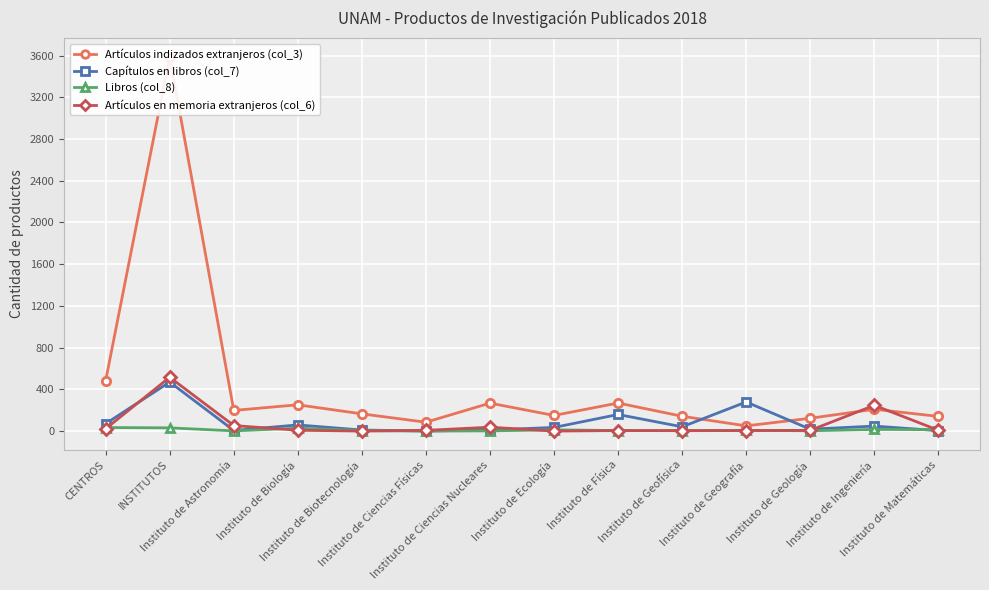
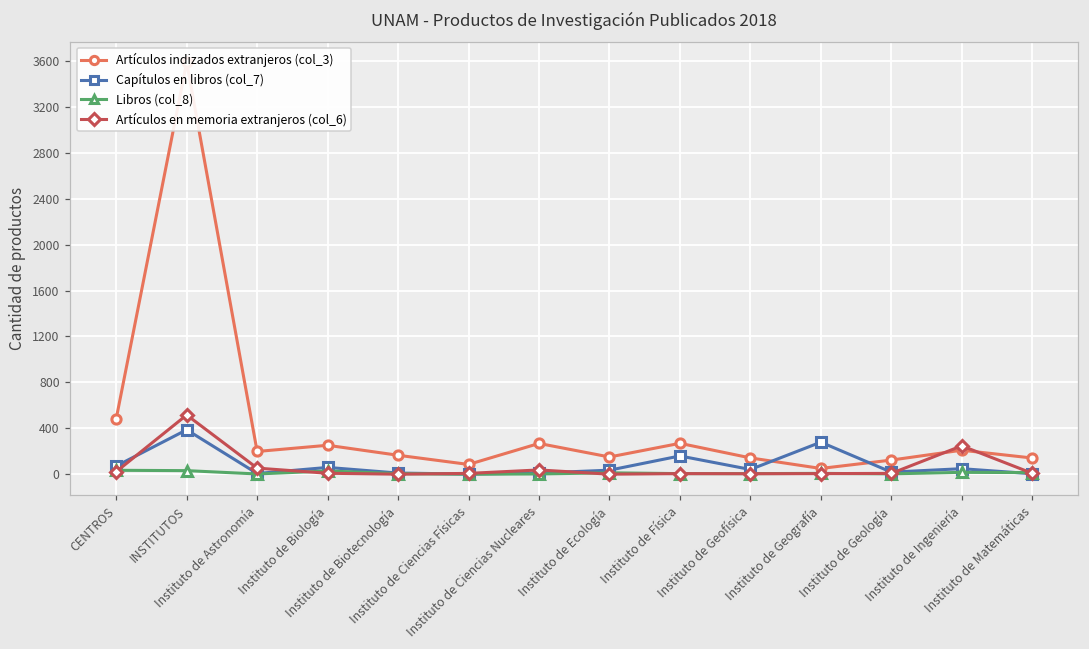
  {
    "Capítulos en libros (col_7)": {
      "CENTROS": 70,
-     "INSTITUTOS": 470,
+     "INSTITUTOS": 390,
      "Instituto de Biología": 60,
      "Instituto de Física": 160,
      "Instituto de Geofísica": 40,
      "Instituto de Geografía": 280,
      "Instituto de Ingeniería": 50
    },
    "Libros (col_8)": {
      "INSTITUTOS": 30,
      "Instituto de Ingeniería": 20
    }
  }
